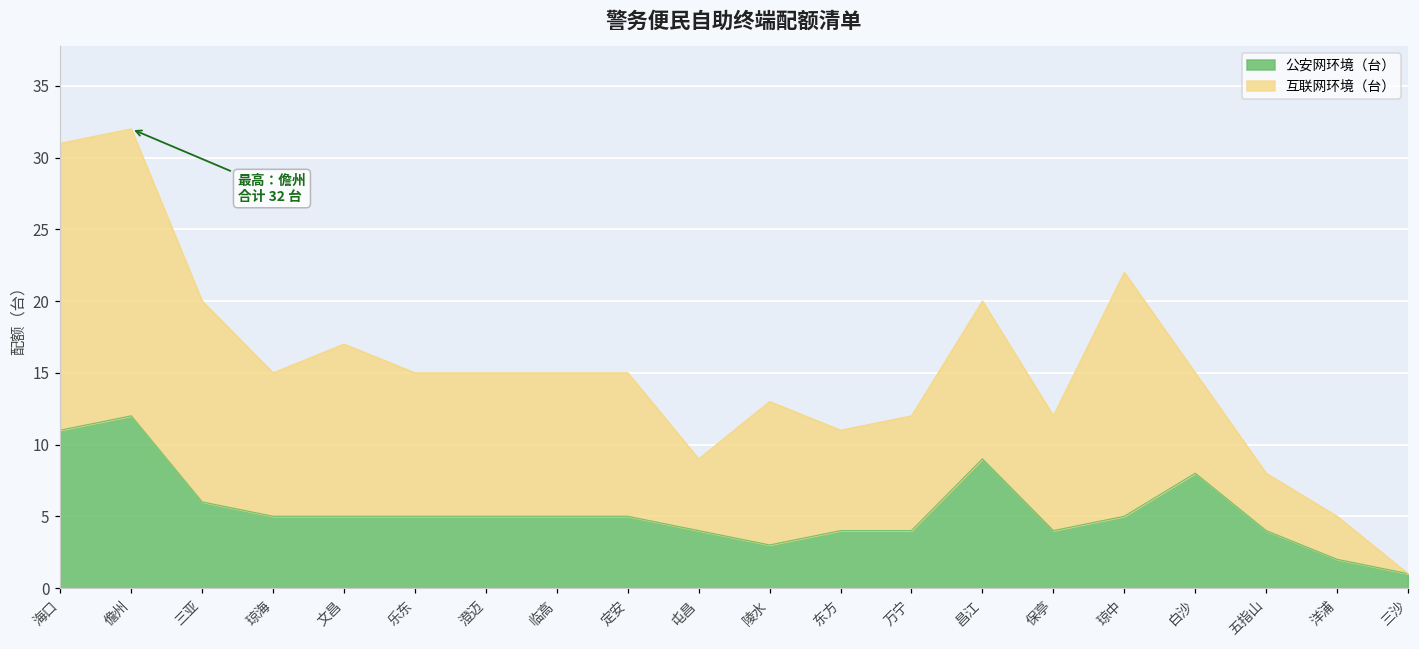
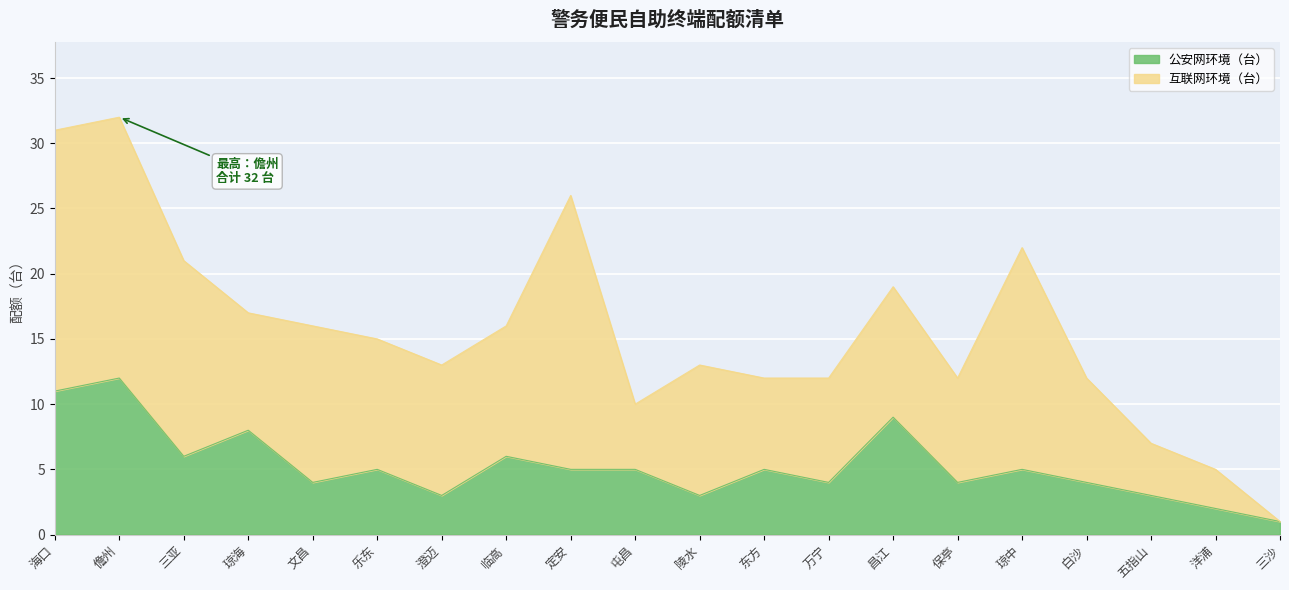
  {
    "公安网环境（台）": {
      "海口": 11,
      "儋州": 12,
      "三亚": 6,
-     "琼海": 5,
-     "文昌": 5,
+     "琼海": 8,
+     "文昌": 4,
      "乐东": 5,
-     "澄迈": 5,
-     "临高": 5,
+     "澄迈": 3,
+     "临高": 6,
      "定安": 5,
-     "屯昌": 4,
+     "屯昌": 5,
      "陵水": 3,
-     "东方": 4,
+     "东方": 5,
      "万宁": 4,
      "昌江": 9,
      "保亭": 4,
      "琼中": 5,
-     "白沙": 8,
-     "五指山": 4,
+     "白沙": 4,
+     "五指山": 3,
      "洋浦": 2
    },
    "互联网环境（台）": {
      "海口": 20,
-     "三亚": 14,
-     "琼海": 10,
+     "三亚": 15,
+     "琼海": 9,
      "文昌": 12,
      "乐东": 10,
      "澄迈": 10,
      "临高": 10,
-     "定安": 10,
+     "定安": 21,
      "屯昌": 5,
      "陵水": 10,
      "东方": 7,
      "万宁": 8,
-     "昌江": 11,
+     "昌江": 10,
      "保亭": 8,
      "琼中": 17,
-     "白沙": 7,
+     "白沙": 8,
      "五指山": 4,
      "洋浦": 3
    }
  }
